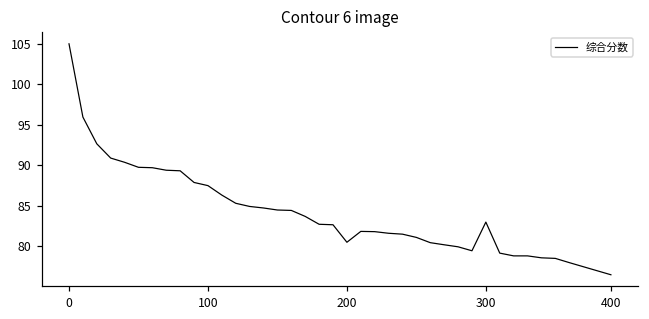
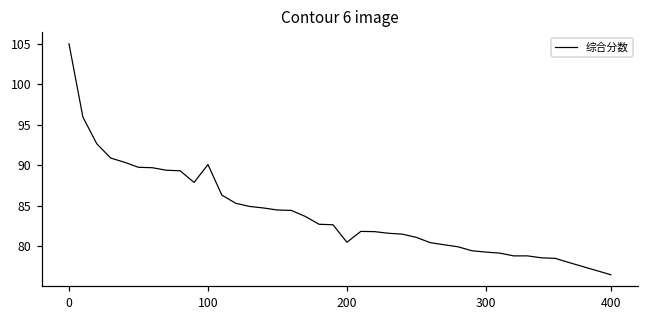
  {
    "0": 105,
-   "100": 88,
+   "100": 90,
    "200": 81,
-   "300": 83,
+   "300": 79,
    "400": 77
  }
